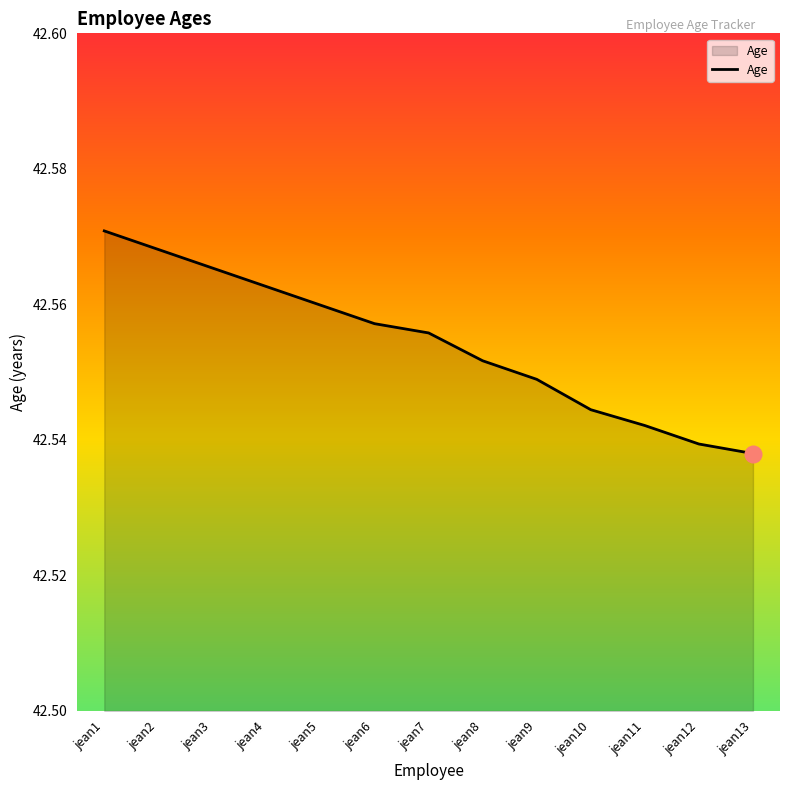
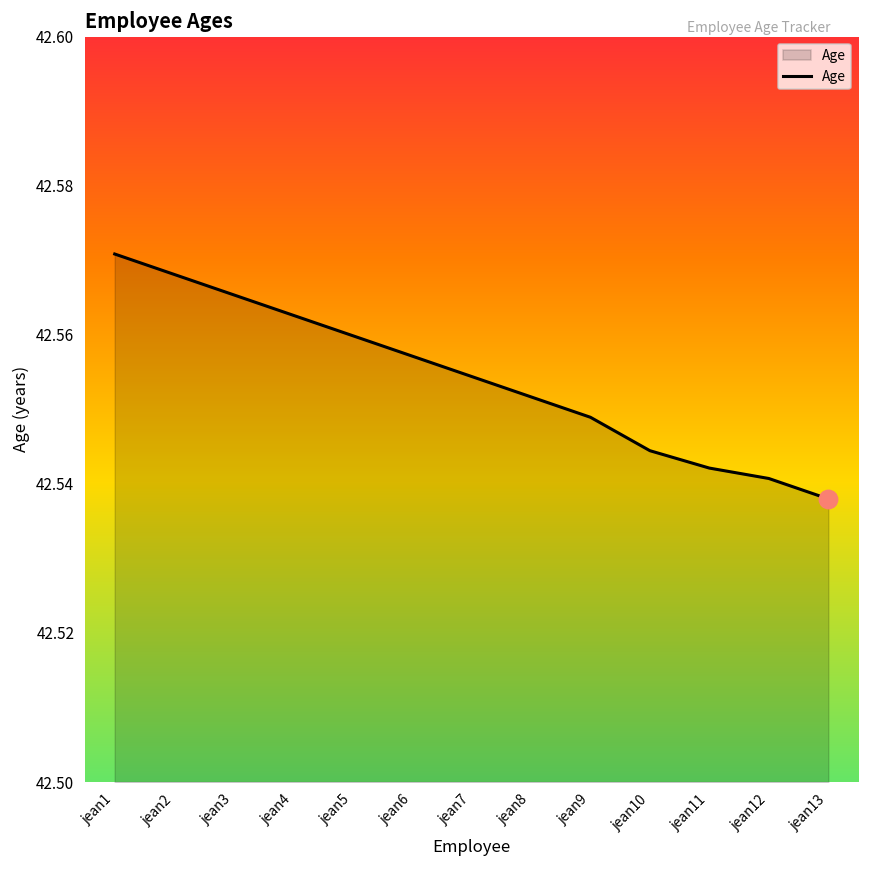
  {
    "Age": {
      "jean1": 42.571,
      "jean2": 42.568,
      "jean3": 42.565,
      "jean4": 42.563,
      "jean5": 42.560,
      "jean6": 42.557,
-     "jean7": 42.556,
+     "jean7": 42.554,
      "jean8": 42.552,
      "jean9": 42.549,
      "jean10": 42.544,
      "jean11": 42.542,
-     "jean12": 42.539
+     "jean12": 42.541
    }
  }
